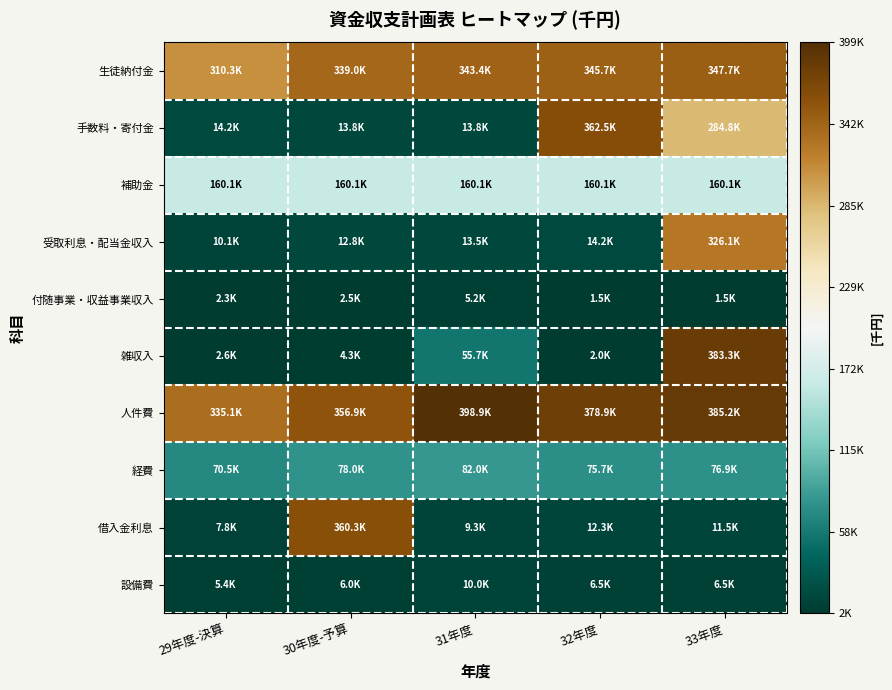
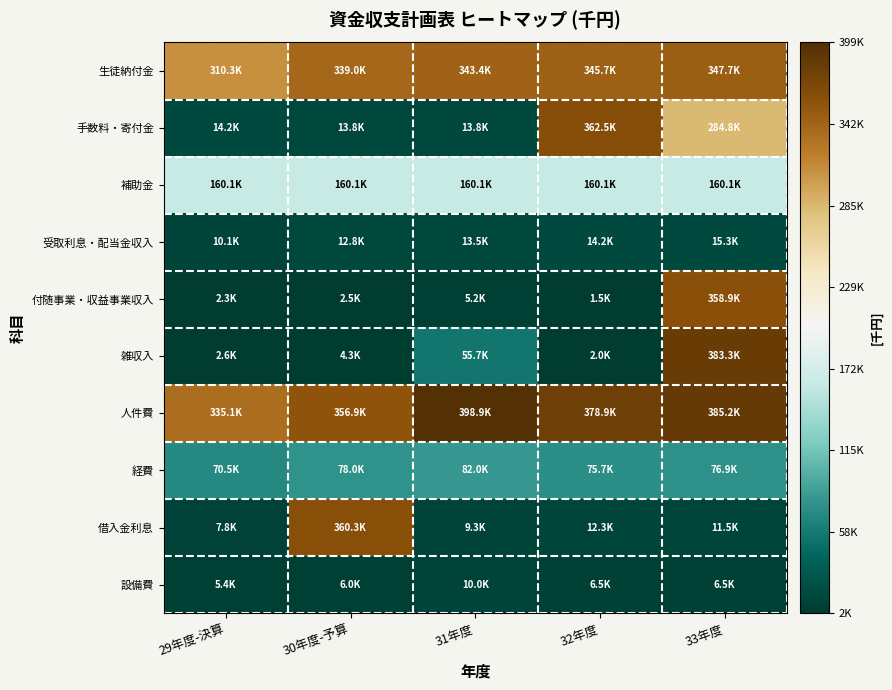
  {
    "生徒納付金": {
      "29年度-決算": "310.3K",
      "30年度-予算": "339.0K",
      "31年度": "343.4K",
      "32年度": "345.7K",
      "33年度": "347.7K"
    },
    "手数料・寄付金": {
      "29年度-決算": "14.2K",
      "30年度-予算": "13.8K",
      "31年度": "13.8K",
      "32年度": "362.5K",
      "33年度": "284.8K"
    },
    "補助金": {
      "29年度-決算": "160.1K",
      "30年度-予算": "160.1K",
      "31年度": "160.1K",
      "32年度": "160.1K",
      "33年度": "160.1K"
    },
    "受取利息・配当金収入": {
      "29年度-決算": "10.1K",
      "30年度-予算": "12.8K",
      "31年度": "13.5K",
      "32年度": "14.2K",
-     "33年度": "326.1K"
+     "33年度": "15.3K"
    },
    "付随事業・収益事業収入": {
      "29年度-決算": "2.3K",
      "30年度-予算": "2.5K",
      "31年度": "5.2K",
      "32年度": "1.5K",
-     "33年度": "1.5K"
+     "33年度": "358.9K"
    },
    "雑収入": {
      "29年度-決算": "2.6K",
      "30年度-予算": "4.3K",
      "31年度": "55.7K",
      "32年度": "2.0K",
      "33年度": "383.3K"
    },
    "人件費": {
      "29年度-決算": "335.1K",
      "30年度-予算": "356.9K",
      "31年度": "398.9K",
      "32年度": "378.9K",
      "33年度": "385.2K"
    },
    "経費": {
      "29年度-決算": "70.5K",
      "30年度-予算": "78.0K",
      "31年度": "82.0K",
      "32年度": "75.7K",
      "33年度": "76.9K"
    },
    "借入金利息": {
      "29年度-決算": "7.8K",
      "30年度-予算": "360.3K",
      "31年度": "9.3K",
      "32年度": "12.3K",
      "33年度": "11.5K"
    },
    "設備費": {
      "29年度-決算": "5.4K",
      "30年度-予算": "6.0K",
      "31年度": "10.0K",
      "32年度": "6.5K",
      "33年度": "6.5K"
    }
  }
